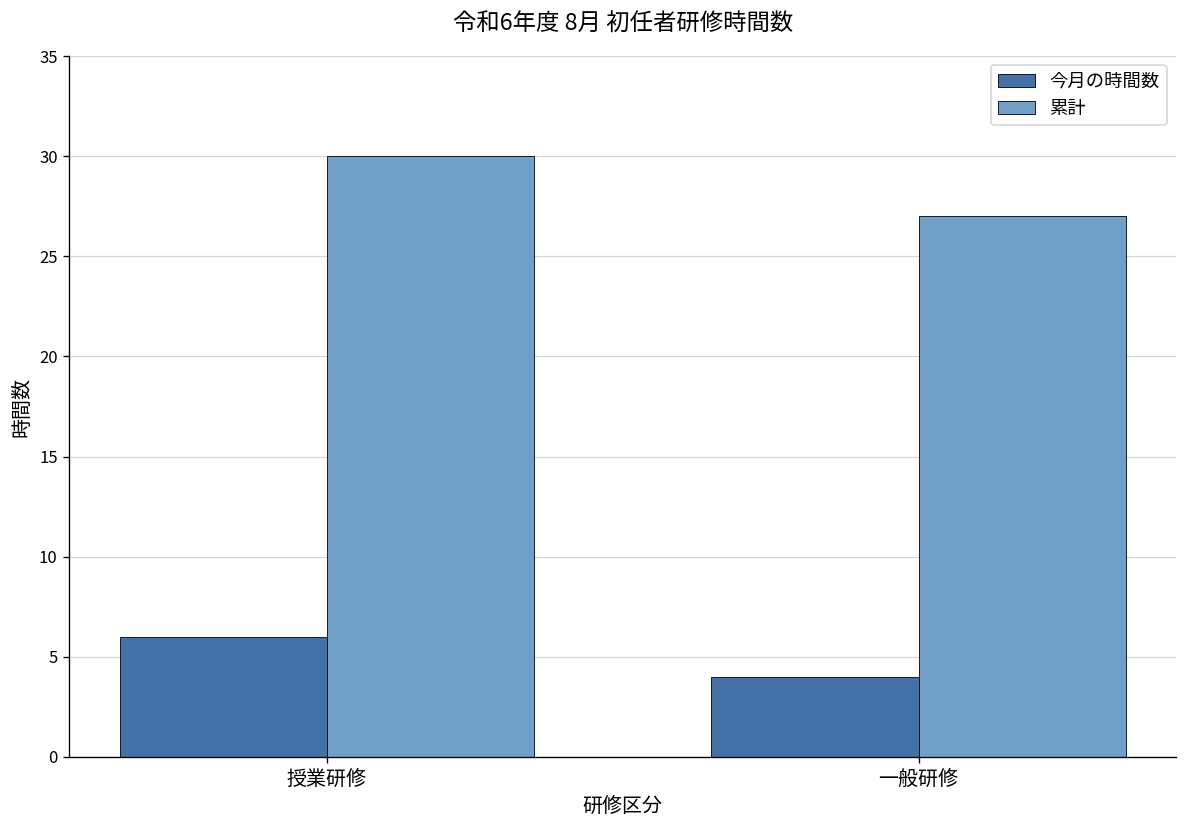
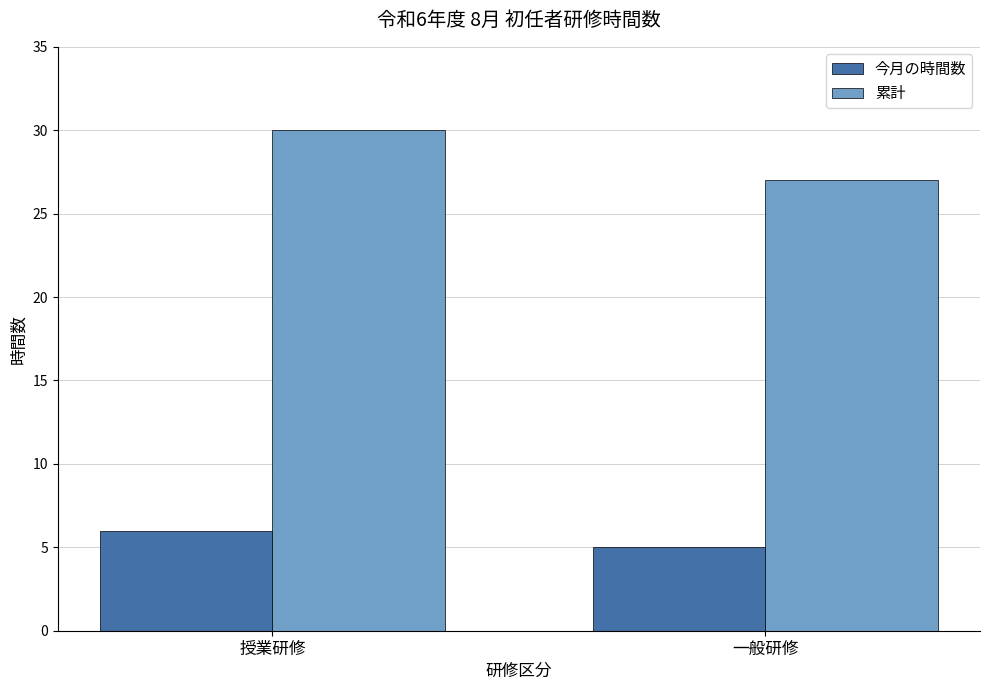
  {
    "今月の時間数": {
      "授業研修": 6,
-     "一般研修": 4
+     "一般研修": 5
    },
    "累計": {
      "授業研修": 30,
      "一般研修": 27
    }
  }
